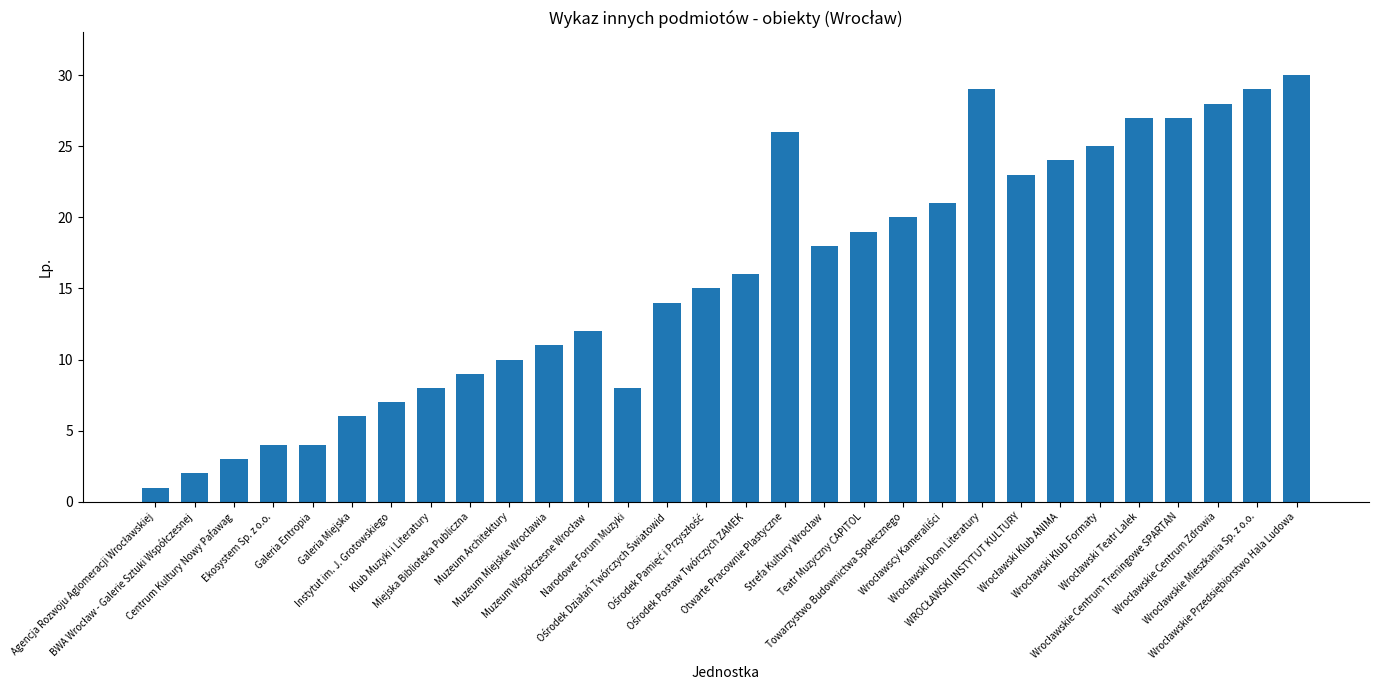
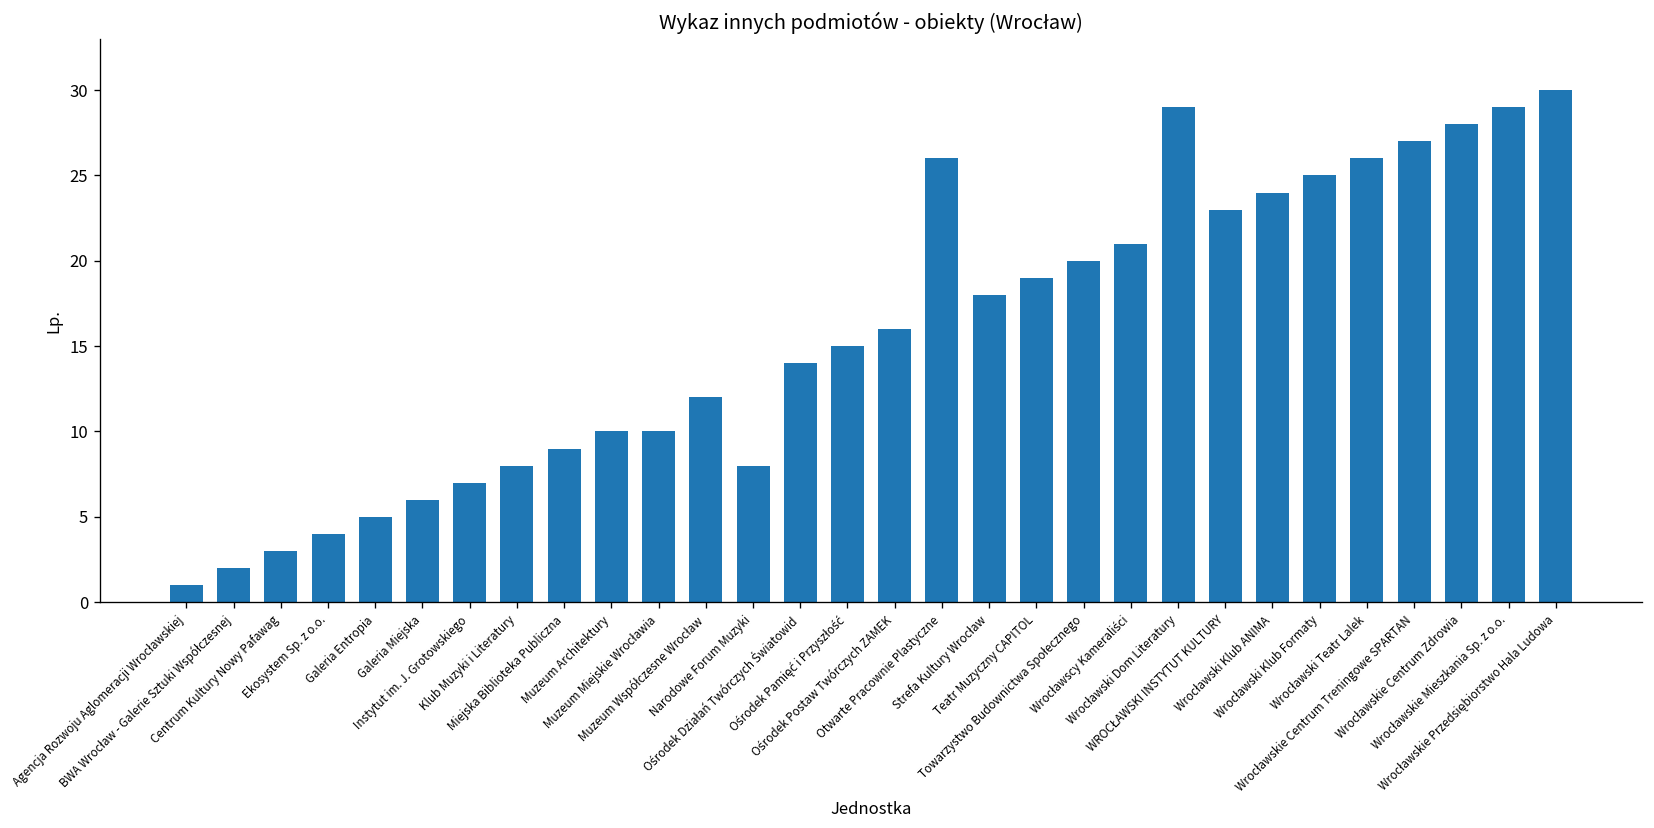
  {
    "Agencja Rozwoju Aglomeracji Wrocławskiej": 1,
    "BWA Wrocław - Galerie Sztuki Współczesnej": 2,
    "Centrum Kultury Nowy Pafawag": 3,
    "Ekosystem Sp. z o.o.": 4,
-   "Galeria Entropia": 4,
+   "Galeria Entropia": 5,
    "Galeria Miejska": 6,
    "Instytut im. J. Grotowskiego": 7,
    "Klub Muzyki i Literatury": 8,
    "Miejska Biblioteka Publiczna": 9,
    "Muzeum Architektury": 10,
-   "Muzeum Miejskie Wrocławia": 11,
+   "Muzeum Miejskie Wrocławia": 10,
    "Muzeum Współczesne Wrocław": 12,
    "Narodowe Forum Muzyki": 8,
    "Ośrodek Działań Twórczych Światowid": 14,
    "Ośrodek Pamięć i Przyszłość": 15,
    "Ośrodek Postaw Twórczych ZAMEK": 16,
    "Otwarte Pracownie Plastyczne": 26,
    "Strefa Kultury Wrocław": 18,
    "Teatr Muzyczny CAPITOL": 19,
    "Towarzystwo Budownictwa Społecznego": 20,
    "Wrocławscy Kameraliści": 21,
    "Wrocławski Dom Literatury": 29,
    "WROCŁAWSKI INSTYTUT KULTURY": 23,
    "Wrocławski Klub ANIMA": 24,
    "Wrocławski Klub Formaty": 25,
-   "Wrocławski Teatr Lalek": 27,
+   "Wrocławski Teatr Lalek": 26,
    "Wrocławskie Centrum Treningowe SPARTAN": 27,
    "Wrocławskie Centrum Zdrowia": 28,
    "Wrocławskie Mieszkania Sp. z o.o.": 29,
    "Wrocławskie Przedsiębiorstwo Hala Ludowa": 30
  }
